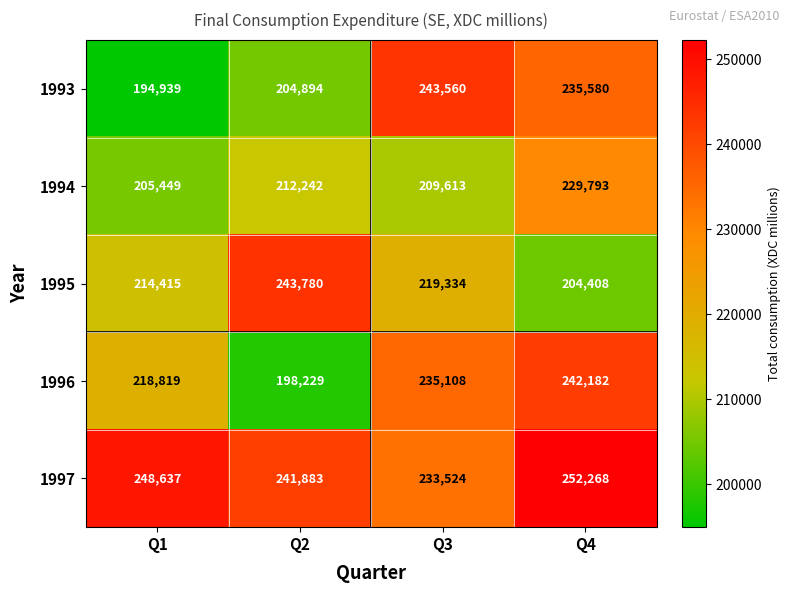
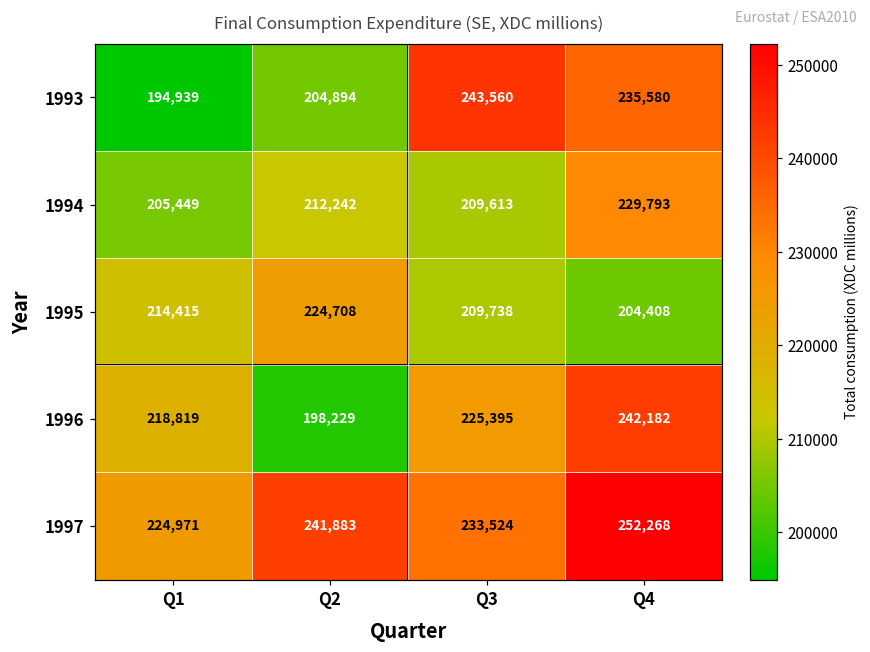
  {
    "1993": {
      "Q1": "194,939",
      "Q2": "204,894",
      "Q3": "243,560",
      "Q4": "235,580"
    },
    "1994": {
      "Q1": "205,449",
      "Q2": "212,242",
      "Q3": "209,613",
      "Q4": "229,793"
    },
    "1995": {
      "Q1": "214,415",
-     "Q2": "243,780",
-     "Q3": "219,334",
+     "Q2": "224,708",
+     "Q3": "209,738",
      "Q4": "204,408"
    },
    "1996": {
      "Q1": "218,819",
      "Q2": "198,229",
-     "Q3": "235,108",
+     "Q3": "225,395",
      "Q4": "242,182"
    },
    "1997": {
-     "Q1": "248,637",
+     "Q1": "224,971",
      "Q2": "241,883",
      "Q3": "233,524",
      "Q4": "252,268"
    }
  }
